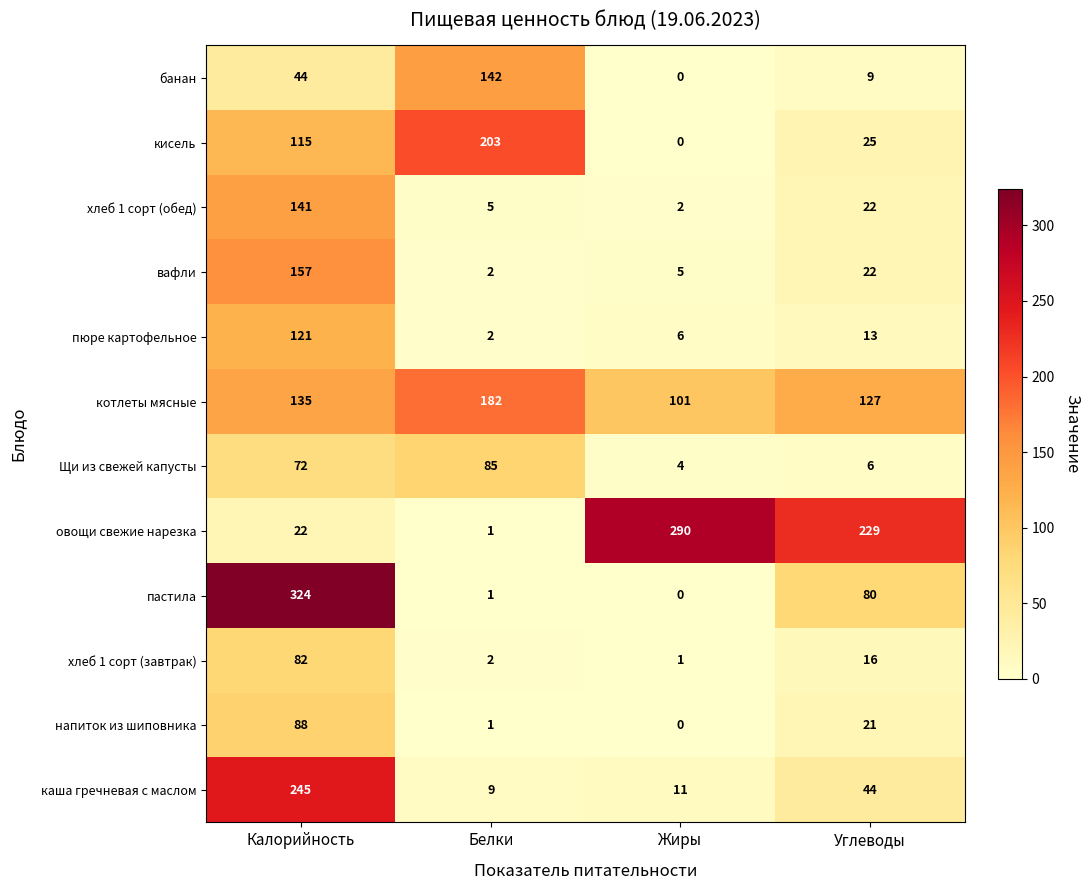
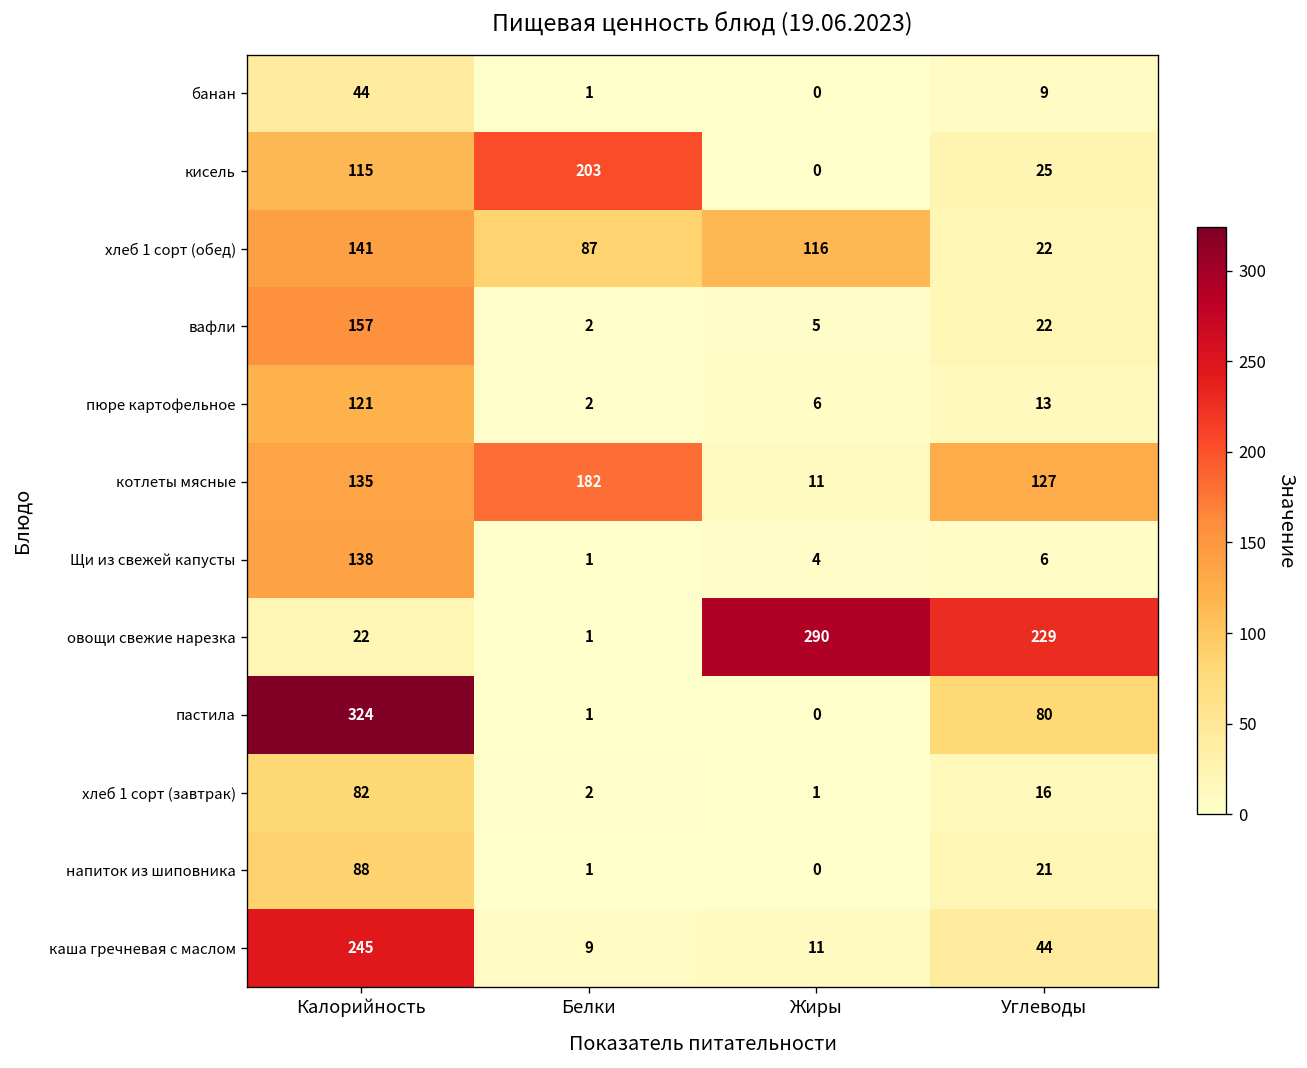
  {
    "банан": {
      "Калорийность": 44,
-     "Белки": 142,
+     "Белки": 1,
      "Жиры": 0,
      "Углеводы": 9
    },
    "кисель": {
      "Калорийность": 115,
      "Белки": 203,
      "Жиры": 0,
      "Углеводы": 25
    },
    "хлеб 1 сорт (обед)": {
      "Калорийность": 141,
-     "Белки": 5,
-     "Жиры": 2,
+     "Белки": 87,
+     "Жиры": 116,
      "Углеводы": 22
    },
    "вафли": {
      "Калорийность": 157,
      "Белки": 2,
      "Жиры": 5,
      "Углеводы": 22
    },
    "пюре картофельное": {
      "Калорийность": 121,
      "Белки": 2,
      "Жиры": 6,
      "Углеводы": 13
    },
    "котлеты мясные": {
      "Калорийность": 135,
      "Белки": 182,
-     "Жиры": 101,
+     "Жиры": 11,
      "Углеводы": 127
    },
    "Щи из свежей капусты": {
-     "Калорийность": 72,
-     "Белки": 85,
+     "Калорийность": 138,
+     "Белки": 1,
      "Жиры": 4,
      "Углеводы": 6
    },
    "овощи свежие нарезка": {
      "Калорийность": 22,
      "Белки": 1,
      "Жиры": 290,
      "Углеводы": 229
    },
    "пастила": {
      "Калорийность": 324,
      "Белки": 1,
      "Жиры": 0,
      "Углеводы": 80
    },
    "хлеб 1 сорт (завтрак)": {
      "Калорийность": 82,
      "Белки": 2,
      "Жиры": 1,
      "Углеводы": 16
    },
    "напиток из шиповника": {
      "Калорийность": 88,
      "Белки": 1,
      "Жиры": 0,
      "Углеводы": 21
    },
    "каша гречневая с маслом": {
      "Калорийность": 245,
      "Белки": 9,
      "Жиры": 11,
      "Углеводы": 44
    }
  }
